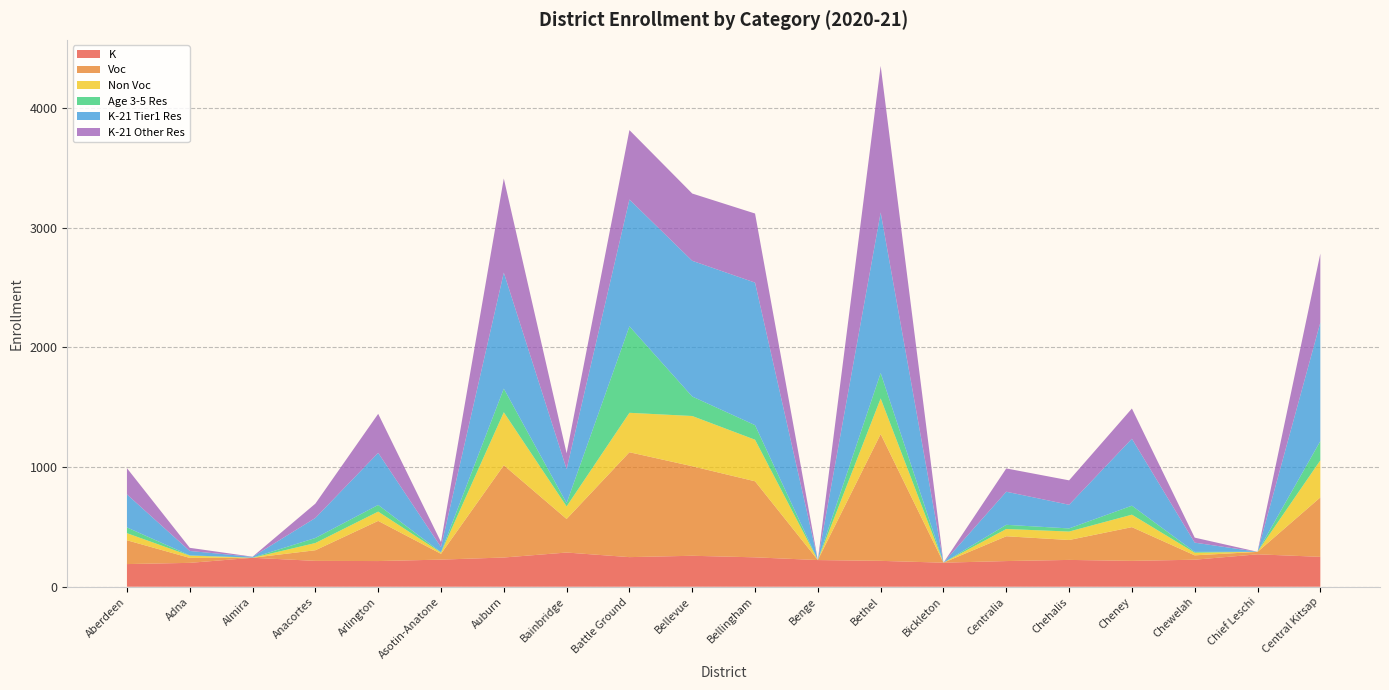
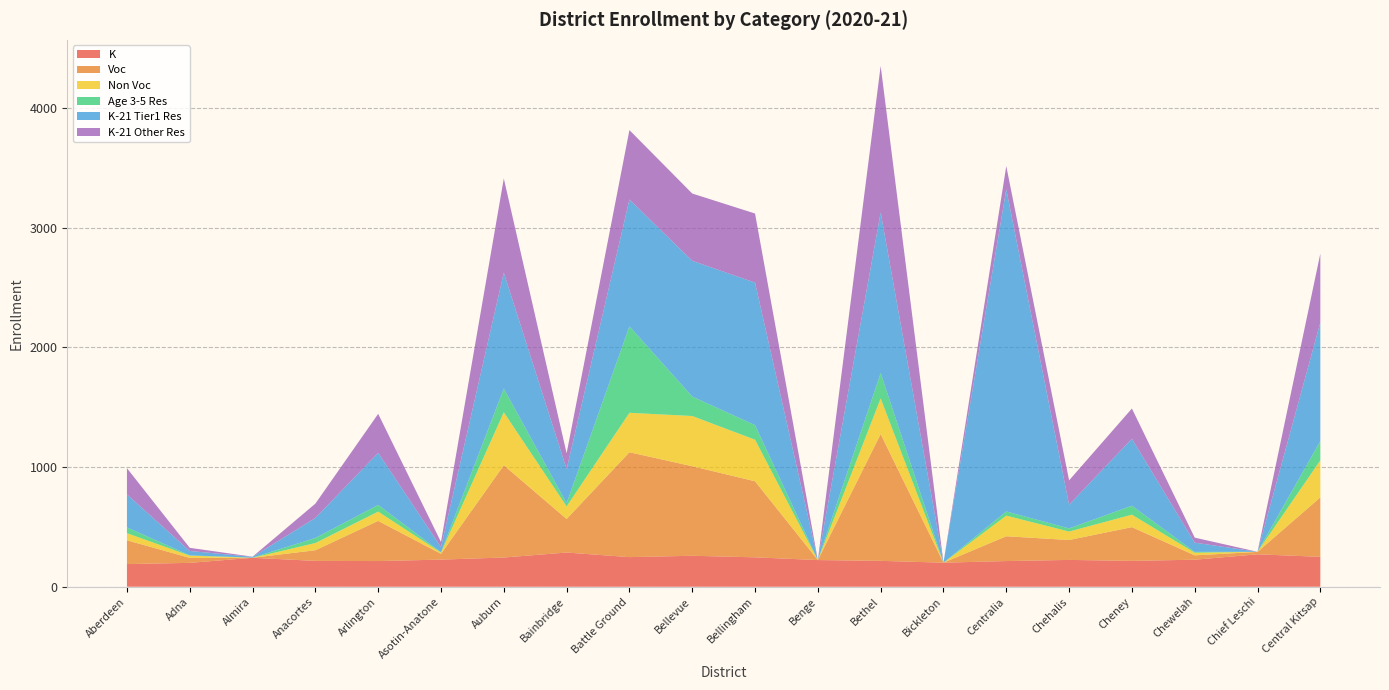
  {
    "Non Voc": {
      "Aberdeen": 60,
      "Anacortes": 60,
      "Arlington": 80,
      "Auburn": 440,
      "Bainbridge": 110,
      "Battle Ground": 330,
      "Bellevue": 420,
      "Bellingham": 350,
      "Bethel": 300,
-     "Centralia": 60,
+     "Centralia": 170,
      "Chehalis": 70,
      "Cheney": 100,
      "Central Kitsap": 310
    },
    "Age 3-5 Res": {
      "Aberdeen": 50,
      "Anacortes": 40,
      "Arlington": 60,
      "Auburn": 200,
      "Bainbridge": 30,
      "Battle Ground": 720,
      "Bellevue": 160,
      "Bellingham": 120,
      "Bethel": 210,
      "Centralia": 30,
      "Chehalis": 30,
      "Cheney": 80,
      "Central Kitsap": 160
    },
    "K-21 Tier1 Res": {
      "Aberdeen": 280,
      "Adna": 40,
      "Anacortes": 170,
      "Arlington": 440,
      "Asotin-Anatone": 40,
      "Auburn": 970,
      "Bainbridge": 280,
      "Battle Ground": 1060,
      "Bellevue": 1130,
      "Bellingham": 1190,
      "Bethel": 1340,
-     "Centralia": 280,
+     "Centralia": 2690,
      "Chehalis": 200,
      "Cheney": 560,
      "Chewelah": 80,
      "Central Kitsap": 990
    },
    "K-21 Other Res": {
      "Aberdeen": 220,
      "Adna": 30,
      "Anacortes": 120,
      "Arlington": 330,
      "Asotin-Anatone": 40,
      "Auburn": 790,
      "Bainbridge": 130,
      "Battle Ground": 580,
      "Bellevue": 560,
      "Bellingham": 580,
      "Bethel": 1220,
      "Centralia": 190,
      "Chehalis": 200,
      "Cheney": 250,
      "Chewelah": 40,
      "Central Kitsap": 580
    }
  }
